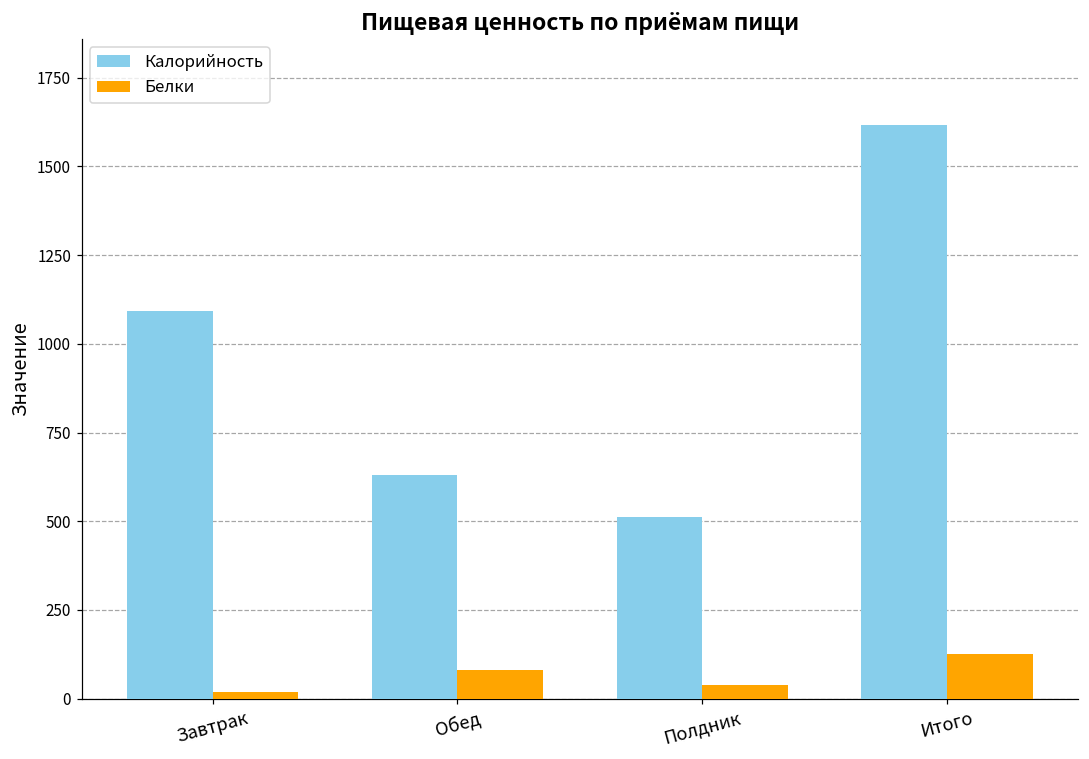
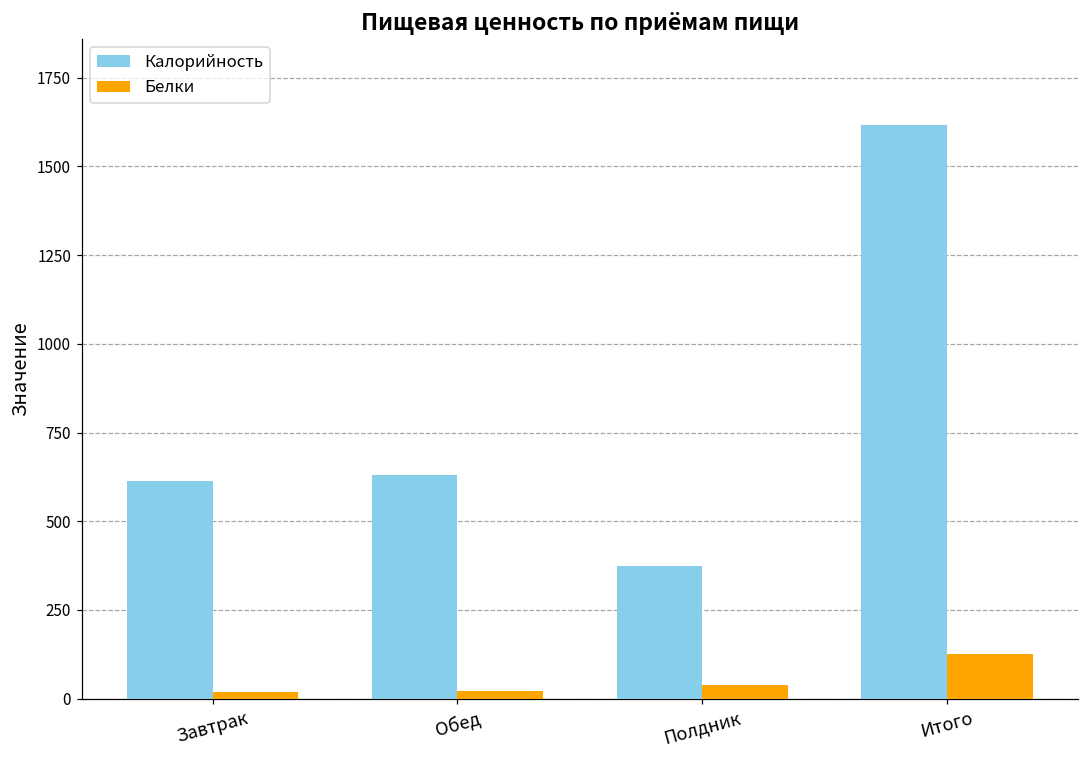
  {
    "Калорийность": {
-     "Завтрак": 1090,
+     "Завтрак": 610,
      "Обед": 630,
-     "Полдник": 510,
+     "Полдник": 380,
      "Итого": 1620
    },
    "Белки": {
      "Завтрак": 20,
-     "Обед": 80,
+     "Обед": 20,
      "Полдник": 40,
      "Итого": 130
    }
  }
